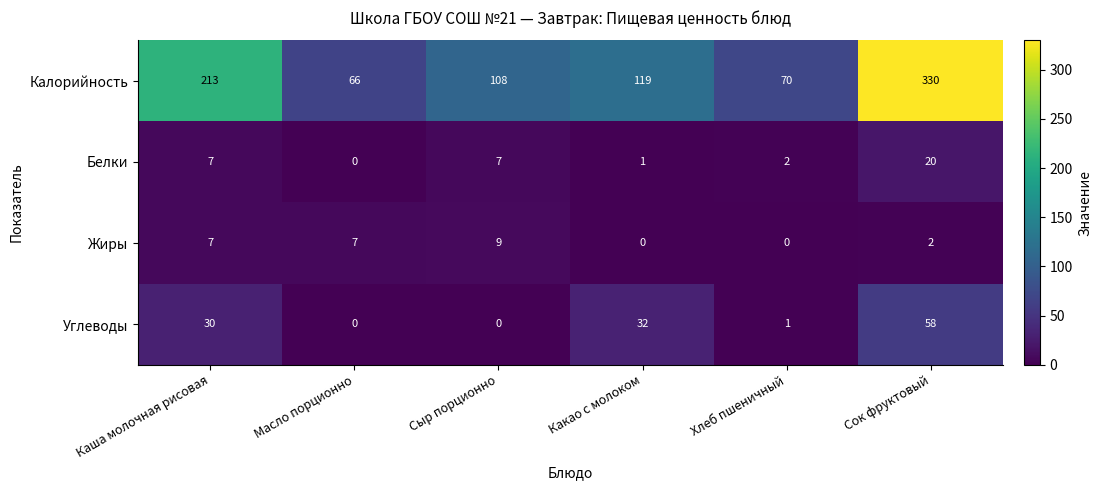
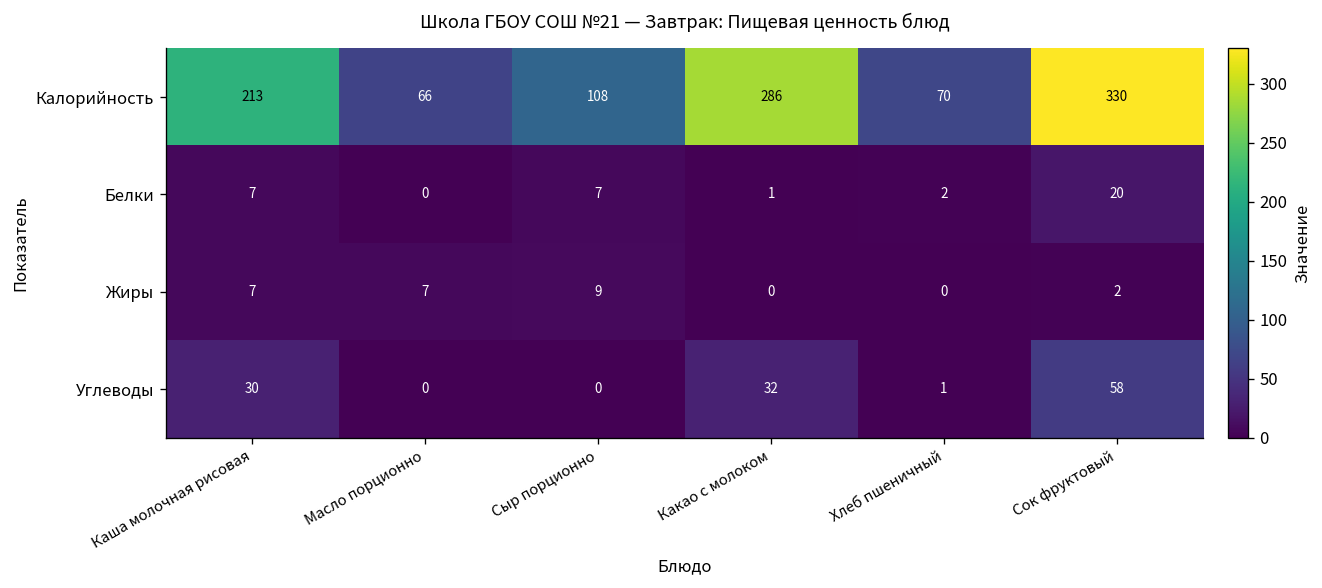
  {
    "Калорийность": {
      "Каша молочная рисовая": 213,
      "Масло порционно": 66,
      "Сыр порционно": 108,
-     "Какао с молоком": 119,
+     "Какао с молоком": 286,
      "Хлеб пшеничный": 70,
      "Сок фруктовый": 330
    },
    "Белки": {
      "Каша молочная рисовая": 7,
      "Масло порционно": 0,
      "Сыр порционно": 7,
      "Какао с молоком": 1,
      "Хлеб пшеничный": 2,
      "Сок фруктовый": 20
    },
    "Жиры": {
      "Каша молочная рисовая": 7,
      "Масло порционно": 7,
      "Сыр порционно": 9,
      "Какао с молоком": 0,
      "Хлеб пшеничный": 0,
      "Сок фруктовый": 2
    },
    "Углеводы": {
      "Каша молочная рисовая": 30,
      "Масло порционно": 0,
      "Сыр порционно": 0,
      "Какао с молоком": 32,
      "Хлеб пшеничный": 1,
      "Сок фруктовый": 58
    }
  }
